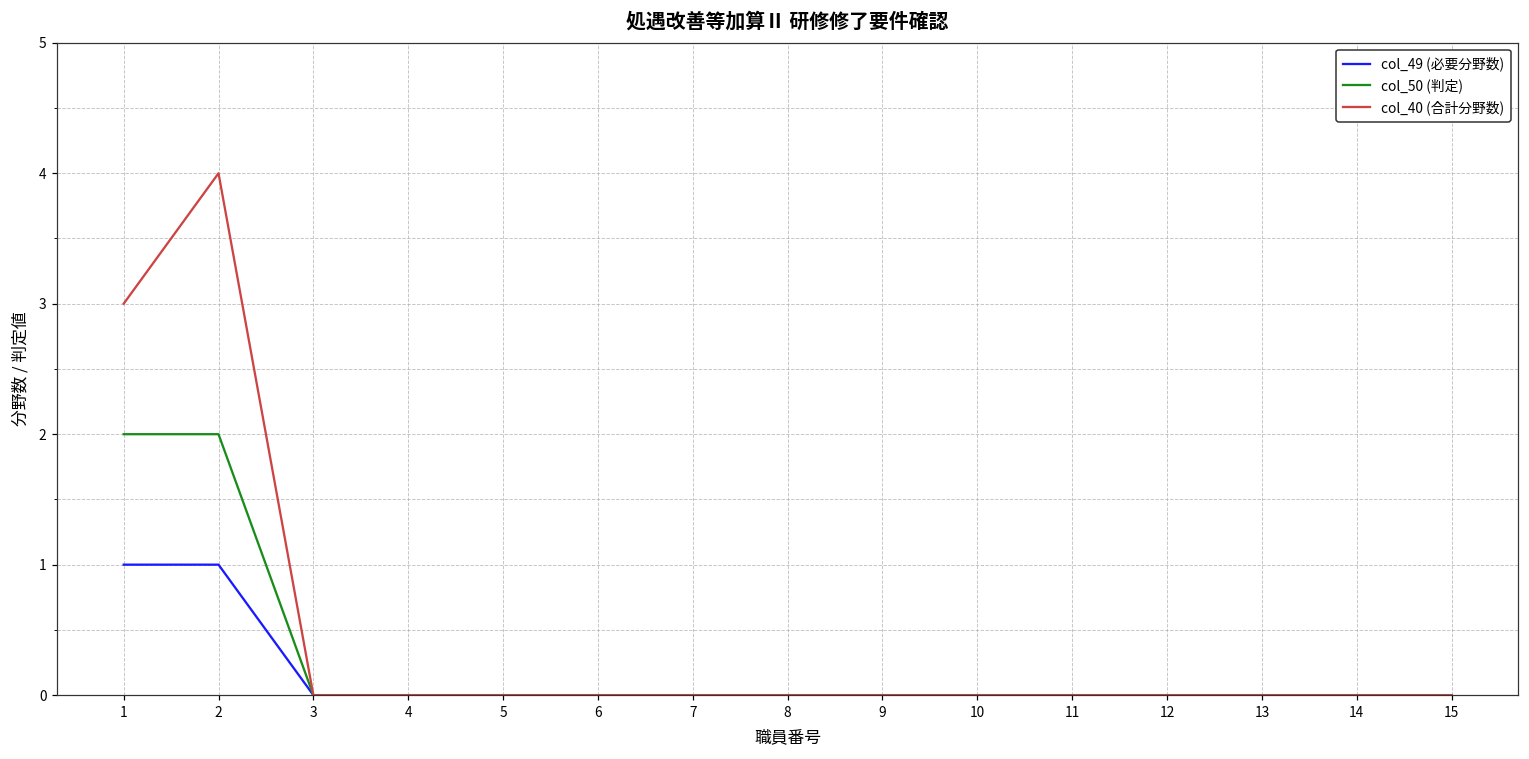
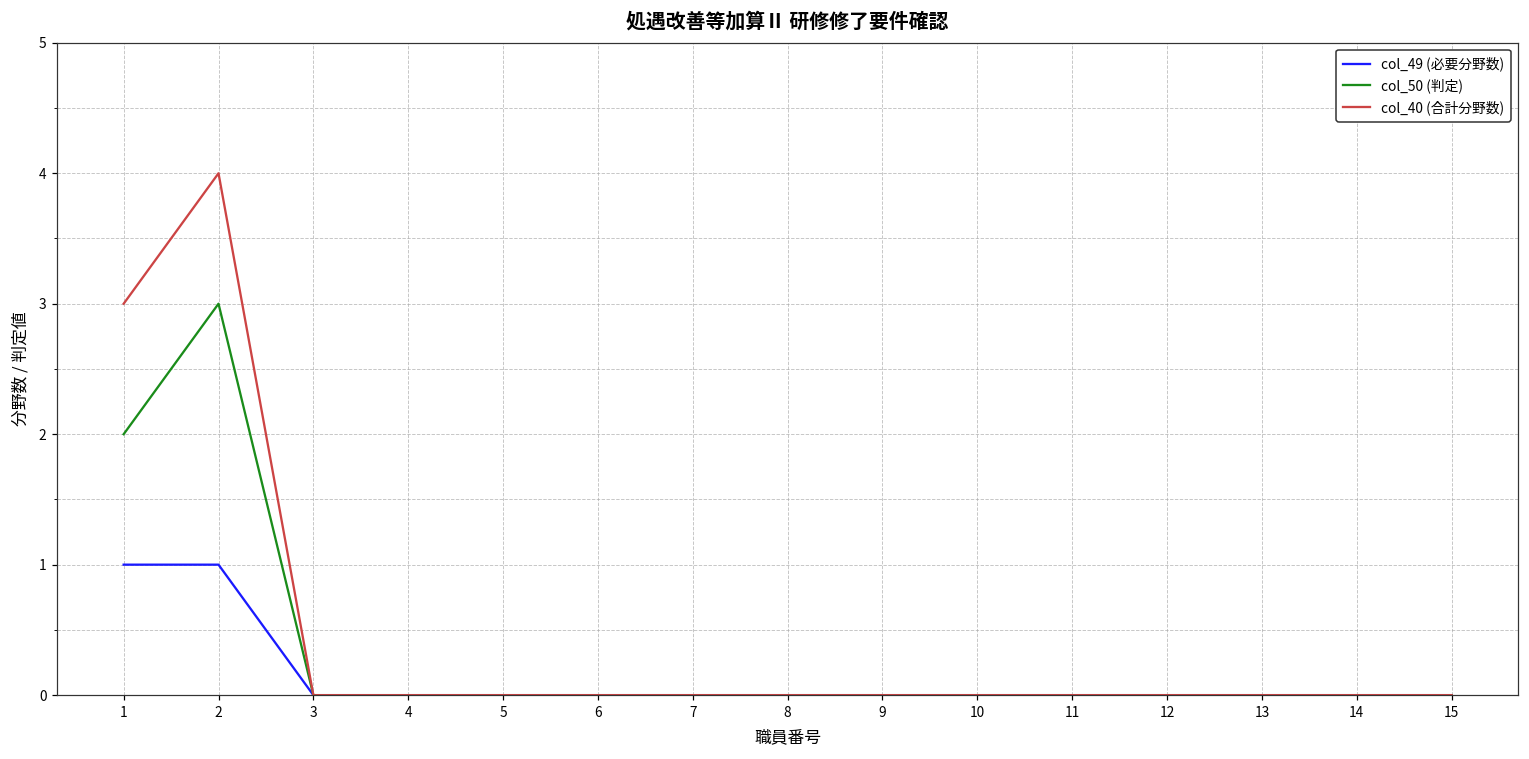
  {
    "col_49 (必要分野数)": {
      "1": 1,
      "2": 1
    },
    "col_50 (判定)": {
      "1": 2,
-     "2": 2
+     "2": 3
    },
    "col_40 (合計分野数)": {
      "1": 3,
      "2": 4
    }
  }
